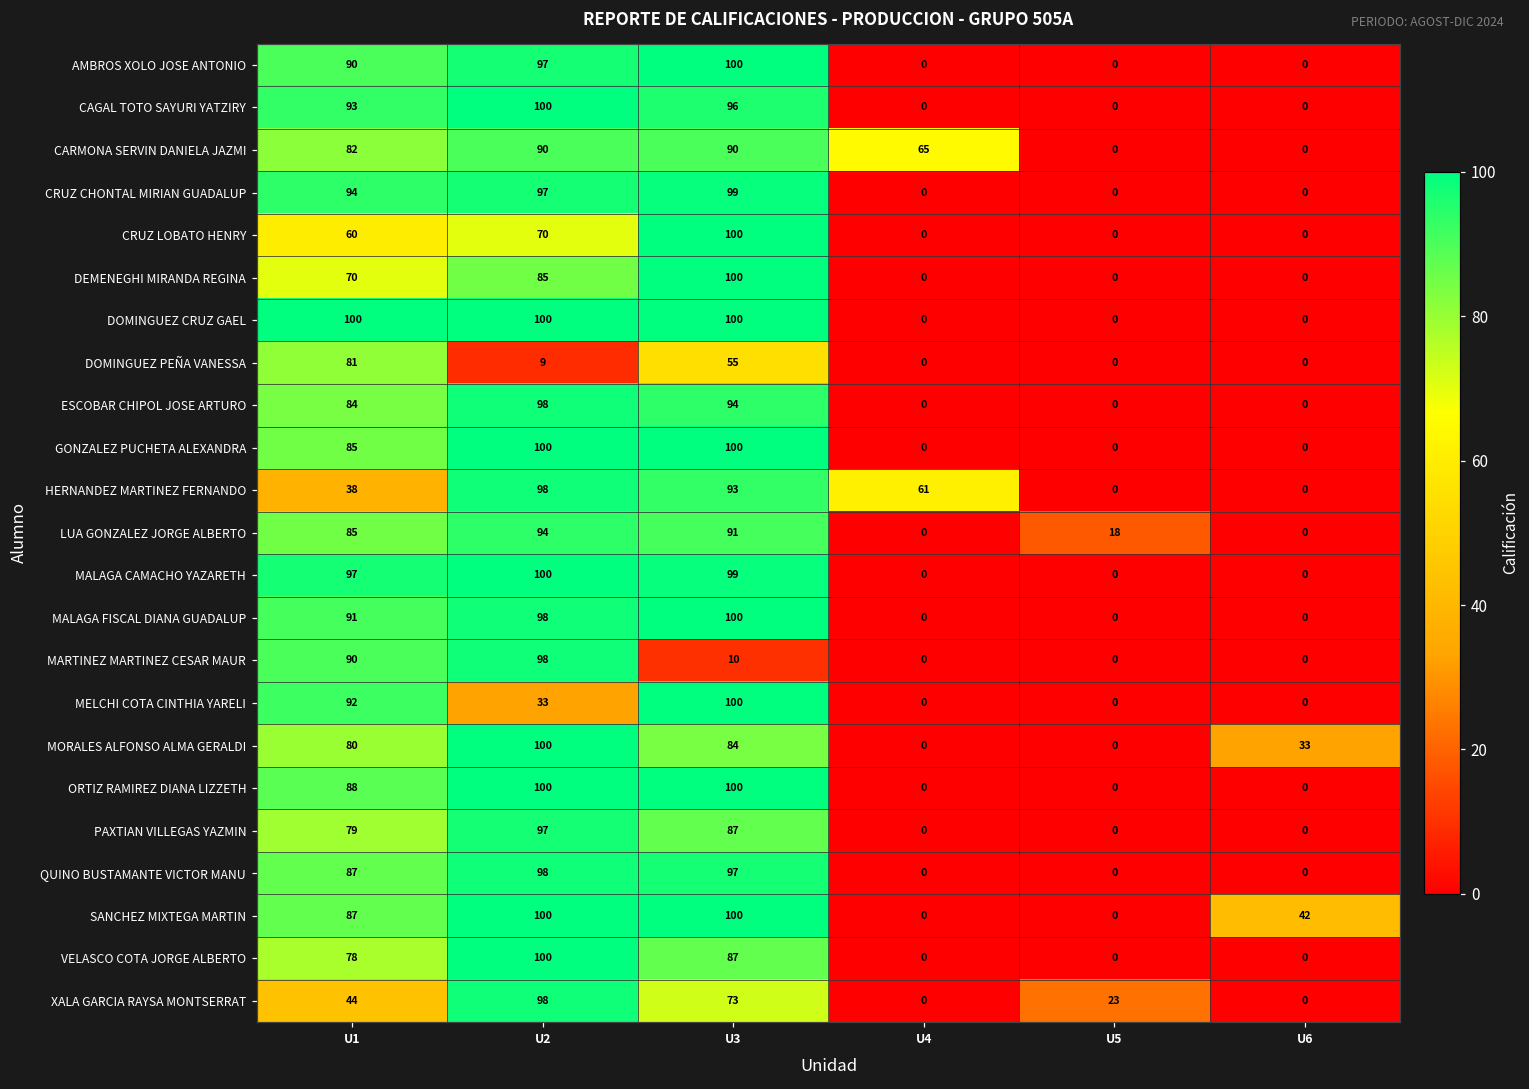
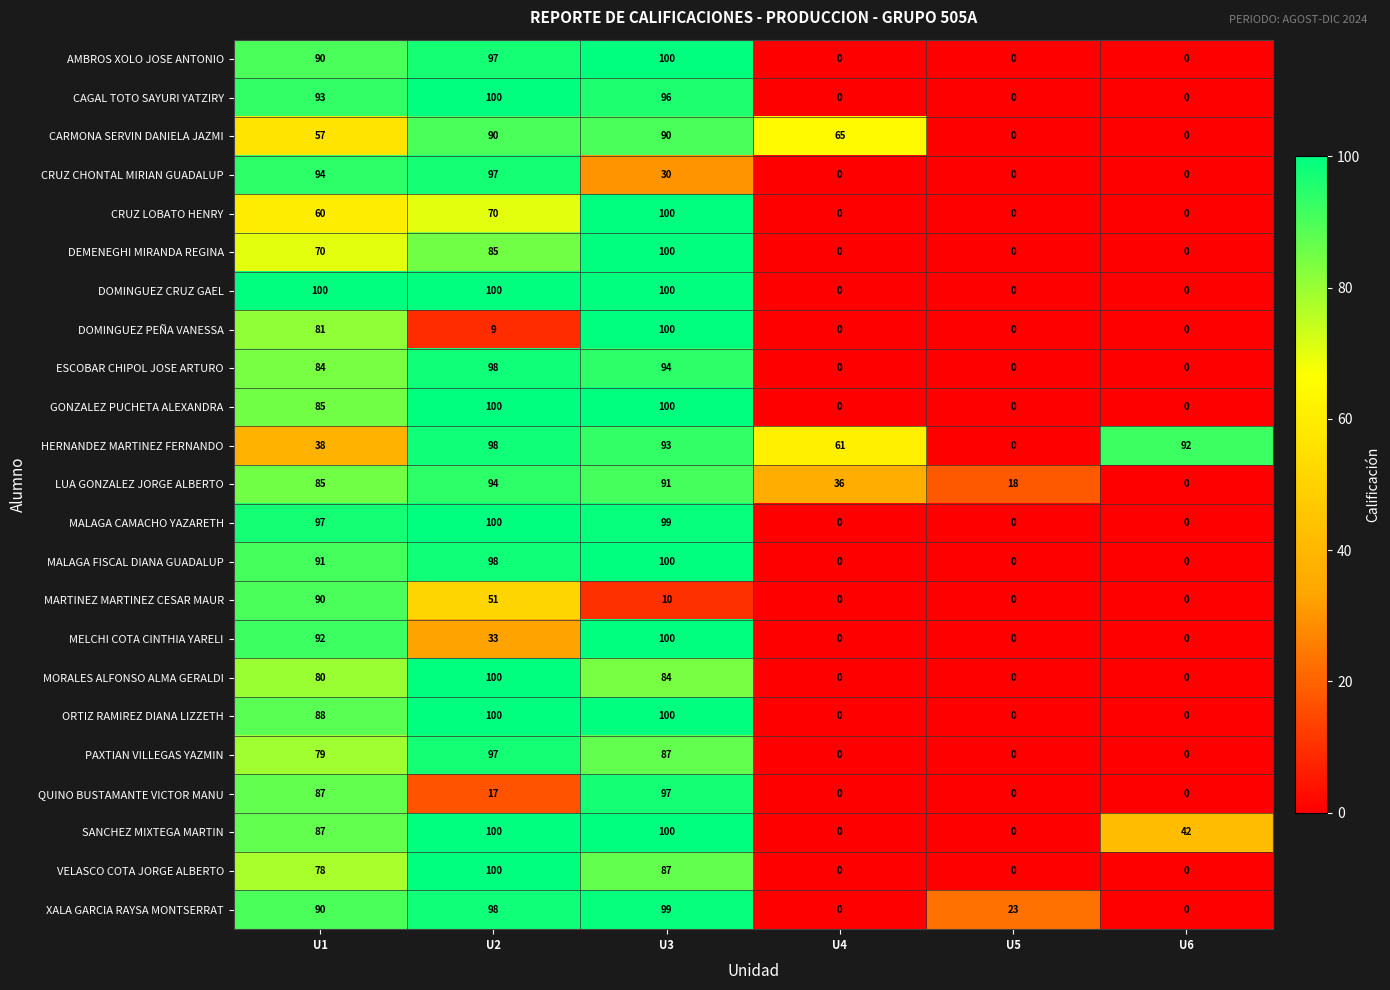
  {
    "AMBROS XOLO JOSE ANTONIO": {
      "U1": 90,
      "U2": 97,
      "U3": 100,
      "U4": 0,
      "U5": 0,
      "U6": 0
    },
    "CAGAL TOTO SAYURI YATZIRY": {
      "U1": 93,
      "U2": 100,
      "U3": 96,
      "U4": 0,
      "U5": 0,
      "U6": 0
    },
    "CARMONA SERVIN DANIELA JAZMI": {
-     "U1": 82,
+     "U1": 57,
      "U2": 90,
      "U3": 90,
      "U4": 65,
      "U5": 0,
      "U6": 0
    },
    "CRUZ CHONTAL MIRIAN GUADALUP": {
      "U1": 94,
      "U2": 97,
-     "U3": 99,
+     "U3": 30,
      "U4": 0,
      "U5": 0,
      "U6": 0
    },
    "CRUZ LOBATO HENRY": {
      "U1": 60,
      "U2": 70,
      "U3": 100,
      "U4": 0,
      "U5": 0,
      "U6": 0
    },
    "DEMENEGHI MIRANDA REGINA": {
      "U1": 70,
      "U2": 85,
      "U3": 100,
      "U4": 0,
      "U5": 0,
      "U6": 0
    },
    "DOMINGUEZ CRUZ GAEL": {
      "U1": 100,
      "U2": 100,
      "U3": 100,
      "U4": 0,
      "U5": 0,
      "U6": 0
    },
    "DOMINGUEZ PEÑA VANESSA": {
      "U1": 81,
      "U2": 9,
-     "U3": 55,
+     "U3": 100,
      "U4": 0,
      "U5": 0,
      "U6": 0
    },
    "ESCOBAR CHIPOL JOSE ARTURO": {
      "U1": 84,
      "U2": 98,
      "U3": 94,
      "U4": 0,
      "U5": 0,
      "U6": 0
    },
    "GONZALEZ PUCHETA ALEXANDRA": {
      "U1": 85,
      "U2": 100,
      "U3": 100,
      "U4": 0,
      "U5": 0,
      "U6": 0
    },
    "HERNANDEZ MARTINEZ FERNANDO": {
      "U1": 38,
      "U2": 98,
      "U3": 93,
      "U4": 61,
      "U5": 0,
-     "U6": 0
+     "U6": 92
    },
    "LUA GONZALEZ JORGE ALBERTO": {
      "U1": 85,
      "U2": 94,
      "U3": 91,
-     "U4": 0,
+     "U4": 36,
      "U5": 18,
      "U6": 0
    },
    "MALAGA CAMACHO YAZARETH": {
      "U1": 97,
      "U2": 100,
      "U3": 99,
      "U4": 0,
      "U5": 0,
      "U6": 0
    },
    "MALAGA FISCAL DIANA GUADALUP": {
      "U1": 91,
      "U2": 98,
      "U3": 100,
      "U4": 0,
      "U5": 0,
      "U6": 0
    },
    "MARTINEZ MARTINEZ CESAR MAUR": {
      "U1": 90,
-     "U2": 98,
+     "U2": 51,
      "U3": 10,
      "U4": 0,
      "U5": 0,
      "U6": 0
    },
    "MELCHI COTA CINTHIA YARELI": {
      "U1": 92,
      "U2": 33,
      "U3": 100,
      "U4": 0,
      "U5": 0,
      "U6": 0
    },
    "MORALES ALFONSO ALMA GERALDI": {
      "U1": 80,
      "U2": 100,
      "U3": 84,
      "U4": 0,
      "U5": 0,
-     "U6": 33
+     "U6": 0
    },
    "ORTIZ RAMIREZ DIANA LIZZETH": {
      "U1": 88,
      "U2": 100,
      "U3": 100,
      "U4": 0,
      "U5": 0,
      "U6": 0
    },
    "PAXTIAN VILLEGAS YAZMIN": {
      "U1": 79,
      "U2": 97,
      "U3": 87,
      "U4": 0,
      "U5": 0,
      "U6": 0
    },
    "QUINO BUSTAMANTE VICTOR MANU": {
      "U1": 87,
-     "U2": 98,
+     "U2": 17,
      "U3": 97,
      "U4": 0,
      "U5": 0,
      "U6": 0
    },
    "SANCHEZ MIXTEGA MARTIN": {
      "U1": 87,
      "U2": 100,
      "U3": 100,
      "U4": 0,
      "U5": 0,
      "U6": 42
    },
    "VELASCO COTA JORGE ALBERTO": {
      "U1": 78,
      "U2": 100,
      "U3": 87,
      "U4": 0,
      "U5": 0,
      "U6": 0
    },
    "XALA GARCIA RAYSA MONTSERRAT": {
-     "U1": 44,
+     "U1": 90,
      "U2": 98,
-     "U3": 73,
+     "U3": 99,
      "U4": 0,
      "U5": 23,
      "U6": 0
    }
  }
